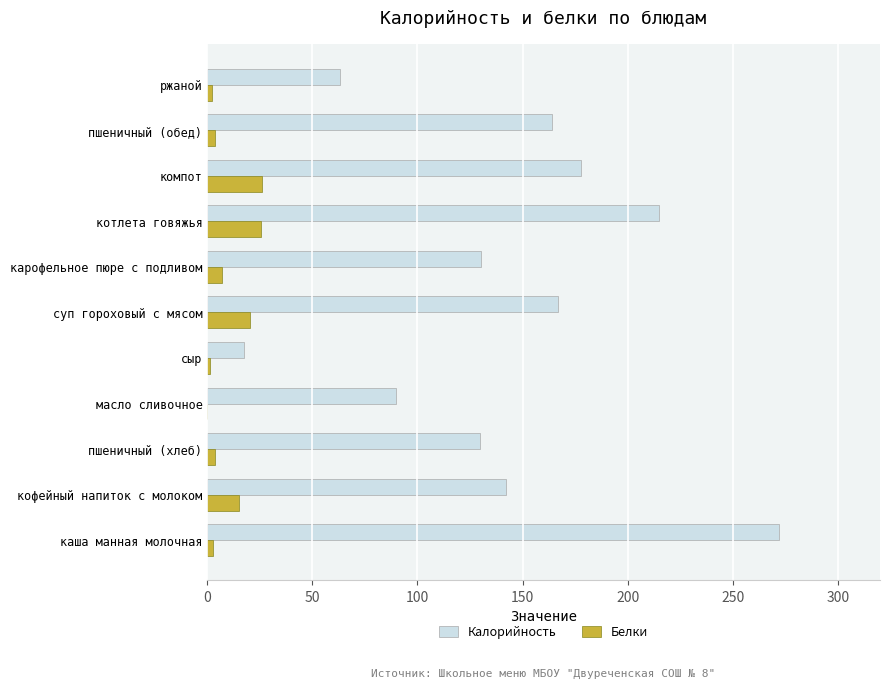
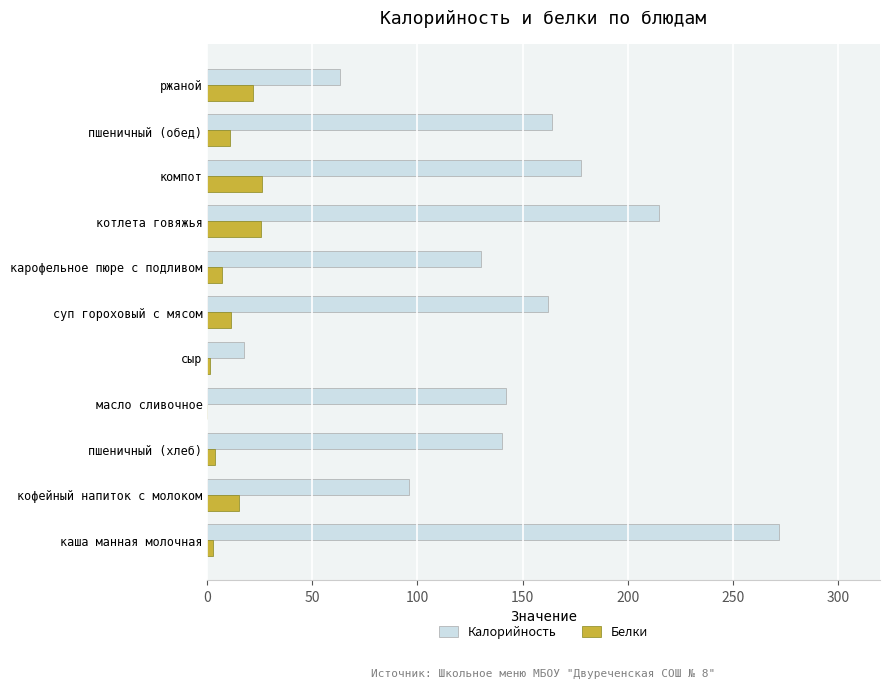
  {
    "Калорийность": {
      "ржаной": 63,
      "пшеничный (обед)": 164,
      "компот": 178,
      "котлета говяжья": 215,
      "карофельное пюре с подливом": 130,
-     "суп гороховый с мясом": 167,
+     "суп гороховый с мясом": 162,
      "сыр": 18,
-     "масло сливочное": 90,
-     "пшеничный (хлеб)": 130,
-     "кофейный напиток с молоком": 142,
+     "масло сливочное": 142,
+     "пшеничный (хлеб)": 140,
+     "кофейный напиток с молоком": 96,
      "каша манная молочная": 272
    },
    "Белки": {
-     "ржаной": 2,
-     "пшеничный (обед)": 4,
+     "ржаной": 22,
+     "пшеничный (обед)": 11,
      "компот": 26,
      "котлета говяжья": 26,
      "карофельное пюре с подливом": 7,
-     "суп гороховый с мясом": 20,
+     "суп гороховый с мясом": 11,
      "сыр": 1,
      "пшеничный (хлеб)": 4,
      "кофейный напиток с молоком": 15,
      "каша манная молочная": 3
    }
  }
